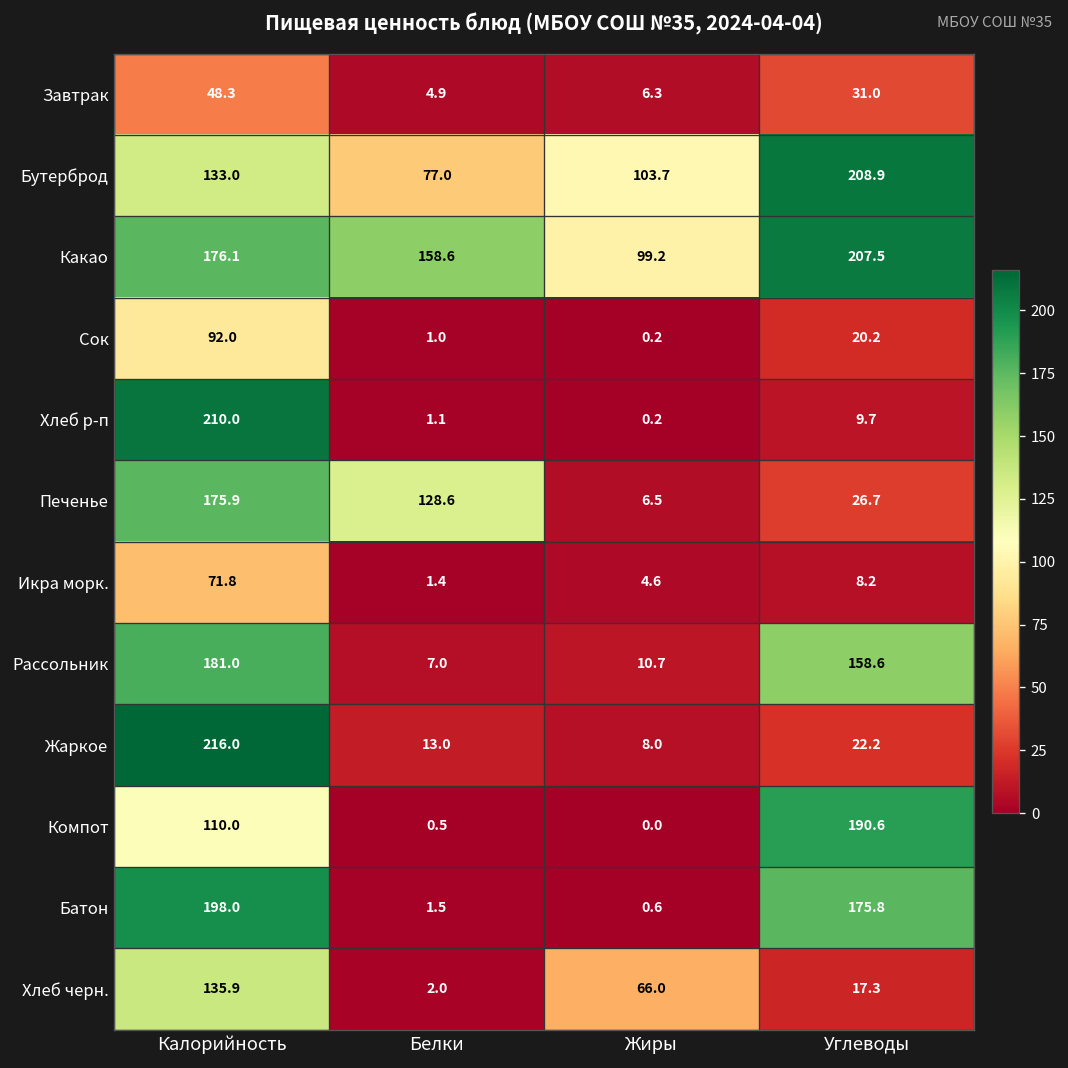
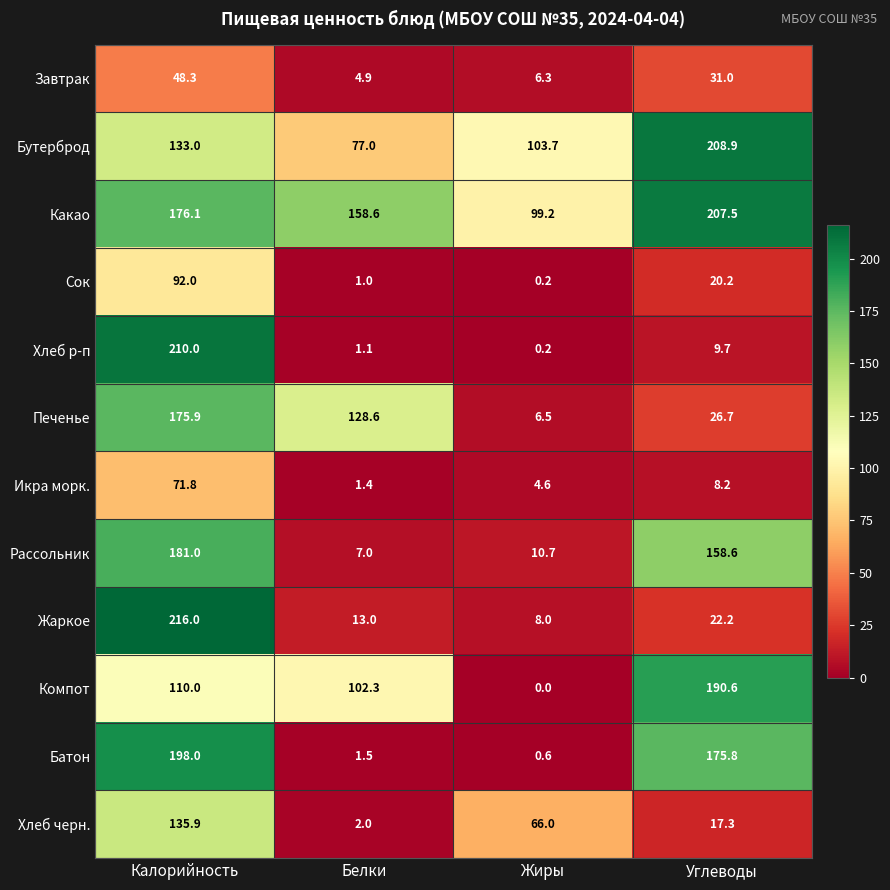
  {
    "Завтрак": {
      "Калорийность": 48.3,
      "Белки": 4.9,
      "Жиры": 6.3,
      "Углеводы": 31.0
    },
    "Бутерброд": {
      "Калорийность": 133.0,
      "Белки": 77.0,
      "Жиры": 103.7,
      "Углеводы": 208.9
    },
    "Какао": {
      "Калорийность": 176.1,
      "Белки": 158.6,
      "Жиры": 99.2,
      "Углеводы": 207.5
    },
    "Сок": {
      "Калорийность": 92.0,
      "Белки": 1.0,
      "Жиры": 0.2,
      "Углеводы": 20.2
    },
    "Хлеб р-п": {
      "Калорийность": 210.0,
      "Белки": 1.1,
      "Жиры": 0.2,
      "Углеводы": 9.7
    },
    "Печенье": {
      "Калорийность": 175.9,
      "Белки": 128.6,
      "Жиры": 6.5,
      "Углеводы": 26.7
    },
    "Икра морк.": {
      "Калорийность": 71.8,
      "Белки": 1.4,
      "Жиры": 4.6,
      "Углеводы": 8.2
    },
    "Рассольник": {
      "Калорийность": 181.0,
      "Белки": 7.0,
      "Жиры": 10.7,
      "Углеводы": 158.6
    },
    "Жаркое": {
      "Калорийность": 216.0,
      "Белки": 13.0,
      "Жиры": 8.0,
      "Углеводы": 22.2
    },
    "Компот": {
      "Калорийность": 110.0,
-     "Белки": 0.5,
+     "Белки": 102.3,
      "Жиры": 0.0,
      "Углеводы": 190.6
    },
    "Батон": {
      "Калорийность": 198.0,
      "Белки": 1.5,
      "Жиры": 0.6,
      "Углеводы": 175.8
    },
    "Хлеб черн.": {
      "Калорийность": 135.9,
      "Белки": 2.0,
      "Жиры": 66.0,
      "Углеводы": 17.3
    }
  }
